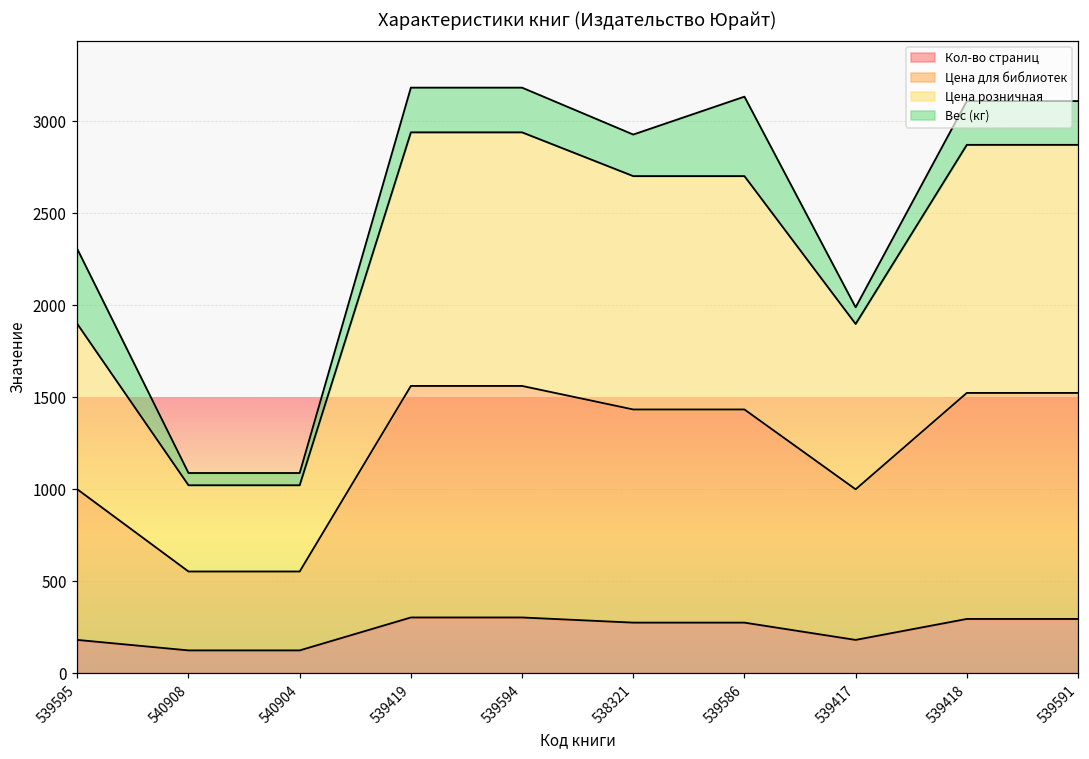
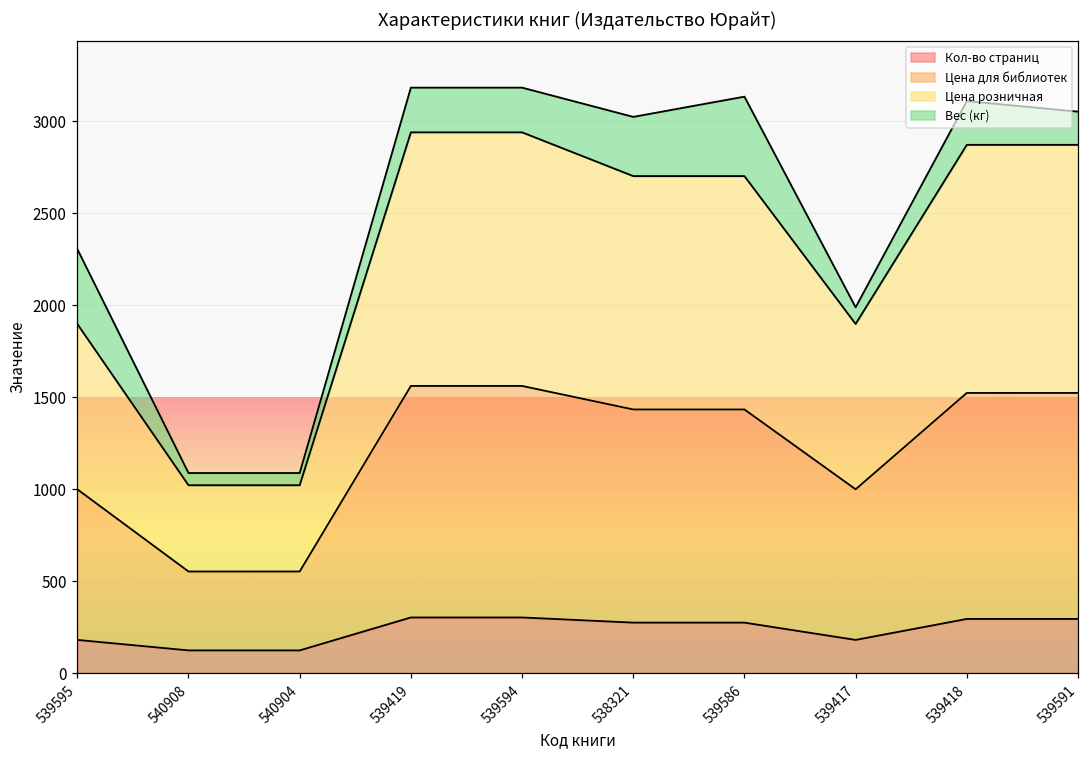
  {
    "Вес (кг)": {
      "539595": 410,
      "540908": 70,
      "540904": 70,
      "539419": 240,
      "539594": 240,
-     "538321": 230,
+     "538321": 320,
      "539586": 430,
      "539417": 90,
-     "539591": 240
+     "539591": 180
    }
  }
